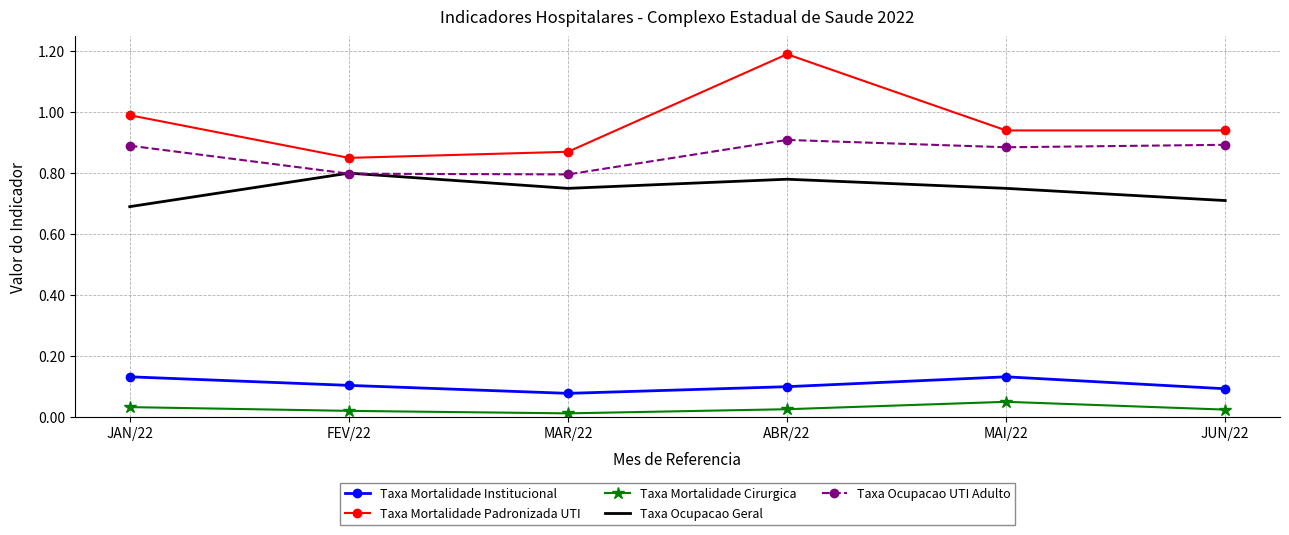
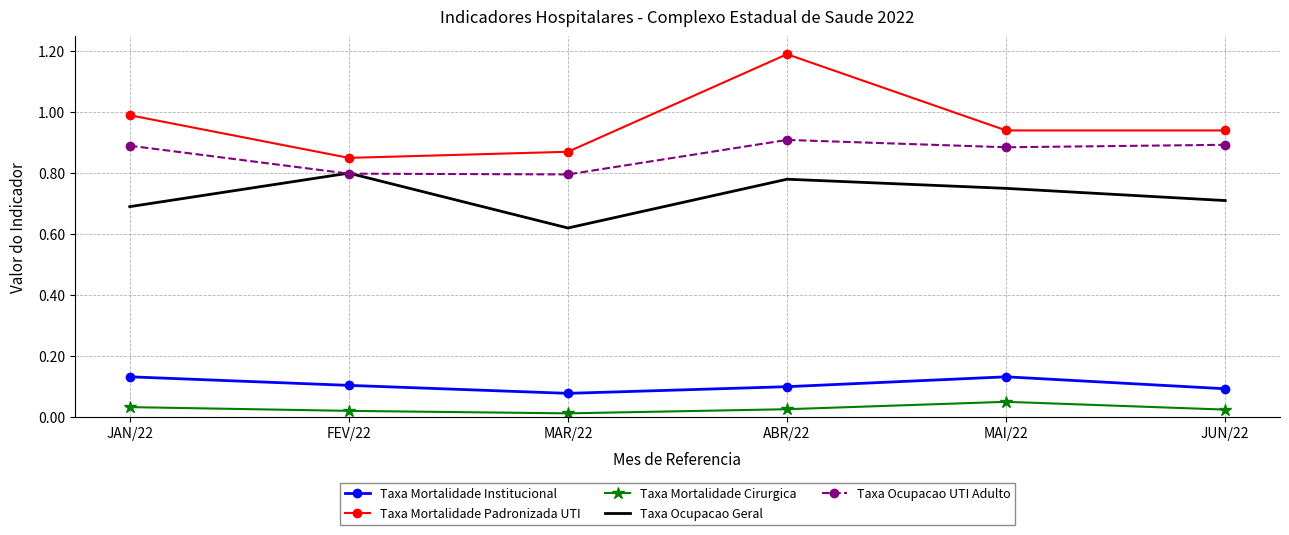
  {
    "Taxa Mortalidade Institucional": {
      "JAN/22": 0.13,
      "FEV/22": 0.10,
      "MAR/22": 0.08,
      "ABR/22": 0.10,
      "MAI/22": 0.13,
      "JUN/22": 0.09
    },
    "Taxa Mortalidade Padronizada UTI": {
      "JAN/22": 0.99,
      "FEV/22": 0.85,
      "MAR/22": 0.87,
      "ABR/22": 1.19,
      "MAI/22": 0.94,
      "JUN/22": 0.94
    },
    "Taxa Mortalidade Cirurgica": {
      "JAN/22": 0.03,
      "FEV/22": 0.02,
      "MAR/22": 0.01,
      "ABR/22": 0.03,
      "MAI/22": 0.05,
      "JUN/22": 0.02
    },
    "Taxa Ocupacao Geral": {
      "JAN/22": 0.69,
-     "MAR/22": 0.75,
+     "MAR/22": 0.62,
      "ABR/22": 0.78,
      "MAI/22": 0.75,
      "JUN/22": 0.71
    },
    "Taxa Ocupacao UTI Adulto": {
      "JAN/22": 0.89,
      "MAR/22": 0.80,
      "ABR/22": 0.91,
      "MAI/22": 0.88,
      "JUN/22": 0.89
    }
  }
